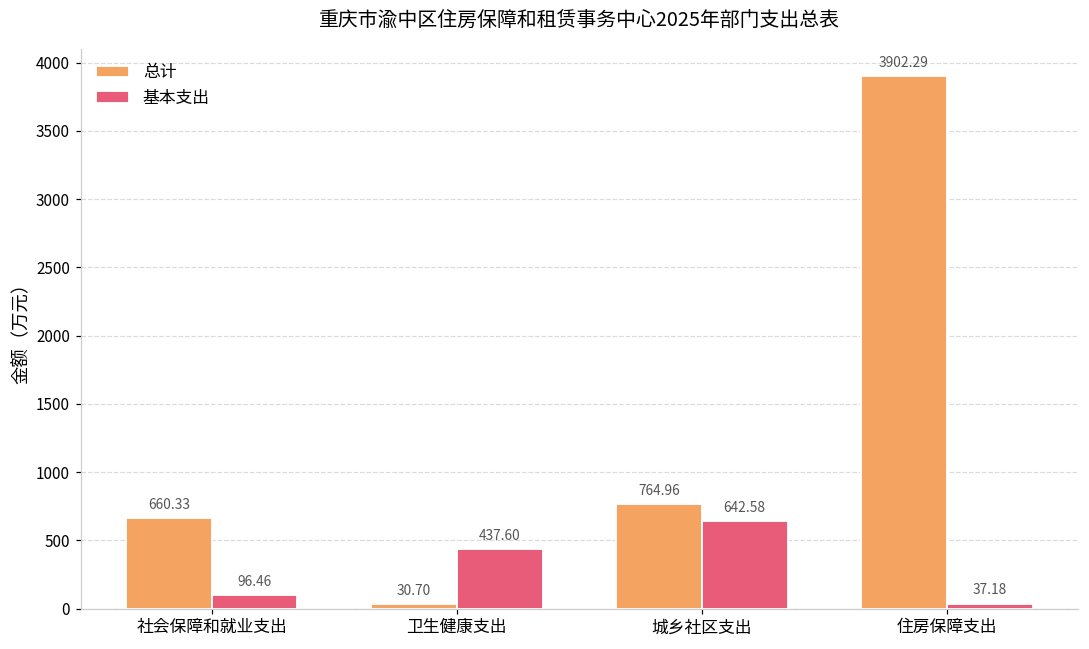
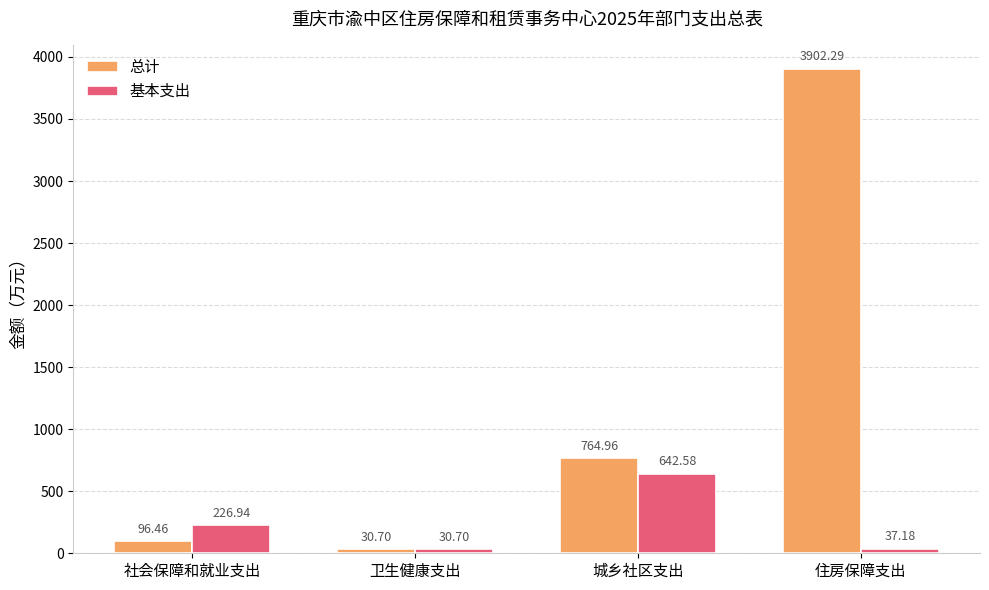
  {
    "总计": {
-     "社会保障和就业支出": 660.33,
+     "社会保障和就业支出": 96.46,
      "卫生健康支出": 30.70,
      "城乡社区支出": 764.96,
      "住房保障支出": 3902.29
    },
    "基本支出": {
-     "社会保障和就业支出": 96.46,
-     "卫生健康支出": 437.60,
+     "社会保障和就业支出": 226.94,
+     "卫生健康支出": 30.70,
      "城乡社区支出": 642.58,
      "住房保障支出": 37.18
    }
  }
